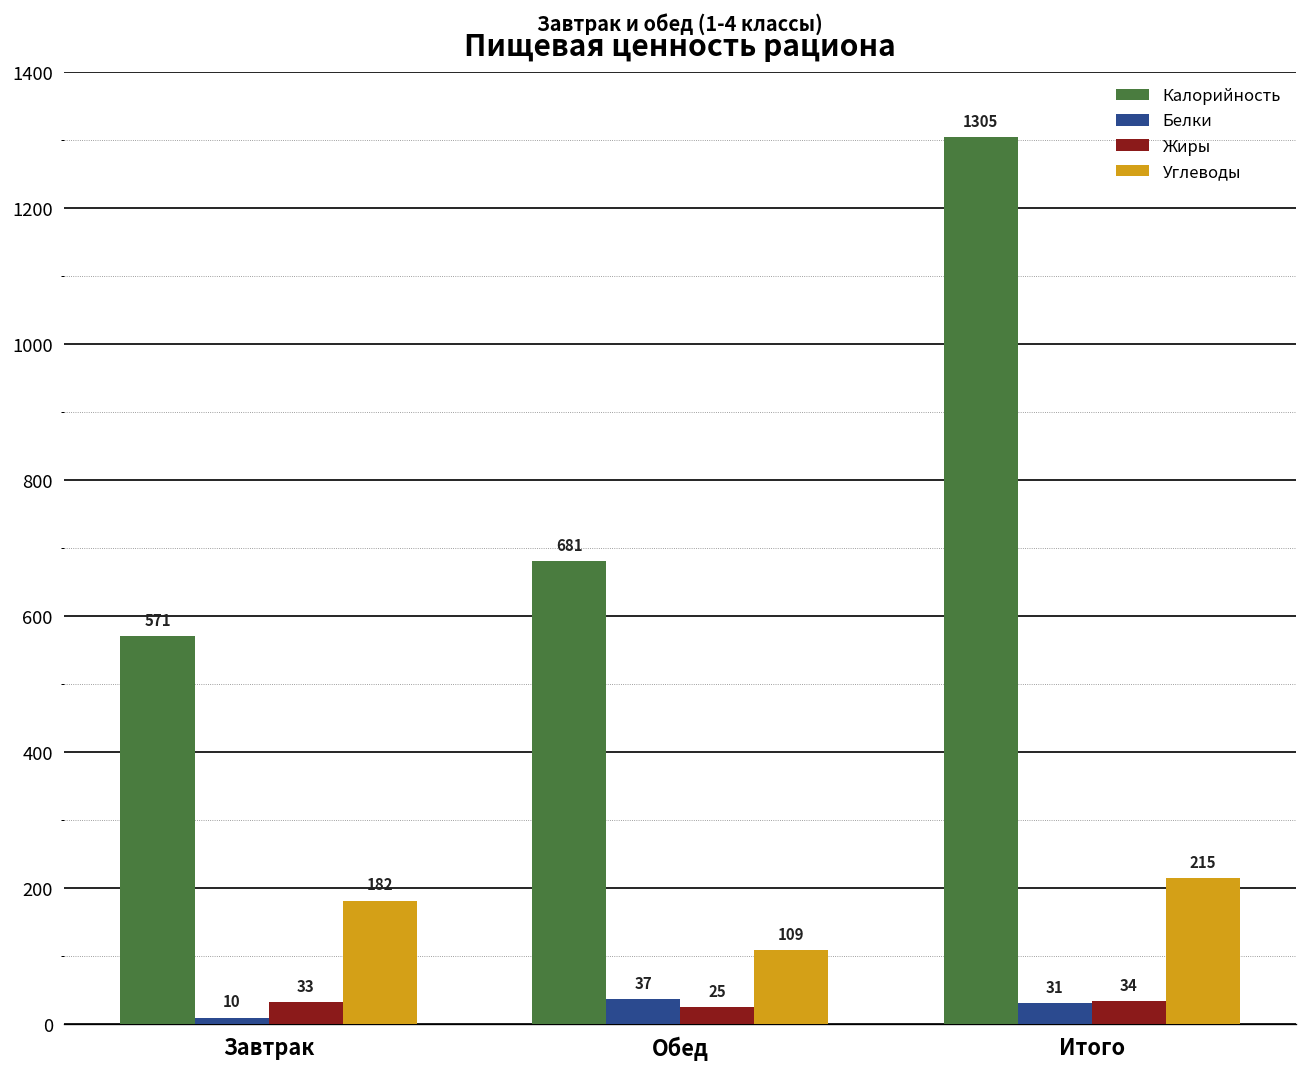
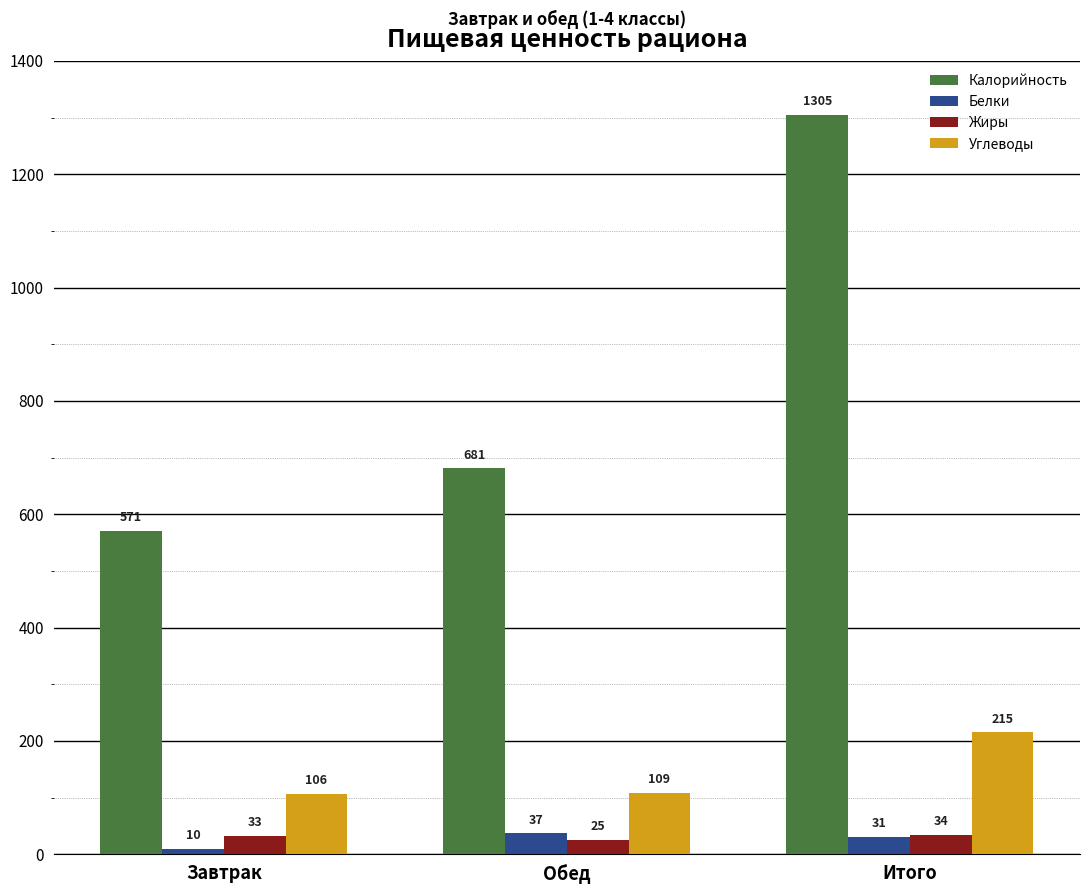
  {
    "Калорийность": {
      "Завтрак": 571,
      "Обед": 681,
      "Итого": 1305
    },
    "Белки": {
      "Завтрак": 10,
      "Обед": 37,
      "Итого": 31
    },
    "Жиры": {
      "Завтрак": 33,
      "Обед": 25,
      "Итого": 34
    },
    "Углеводы": {
-     "Завтрак": 182,
+     "Завтрак": 106,
      "Обед": 109,
      "Итого": 215
    }
  }
